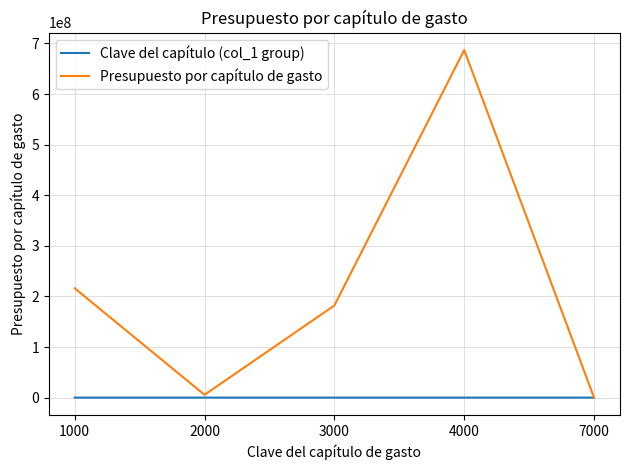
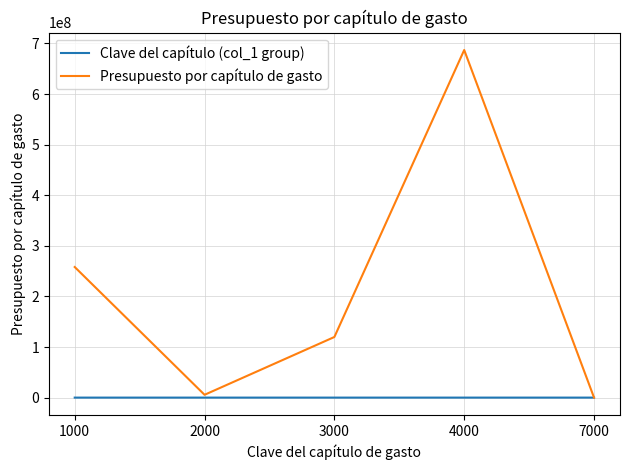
  {
    "Clave del capítulo (col_1 group)": {
      "1000": 0,
      "2000": 0,
      "3000": 0,
      "4000": 0
    },
    "Presupuesto por capítulo de gasto": {
-     "1000": 220000000,
+     "1000": 260000000,
      "2000": 10000000,
-     "3000": 180000000,
+     "3000": 120000000,
      "4000": 690000000
    }
  }
